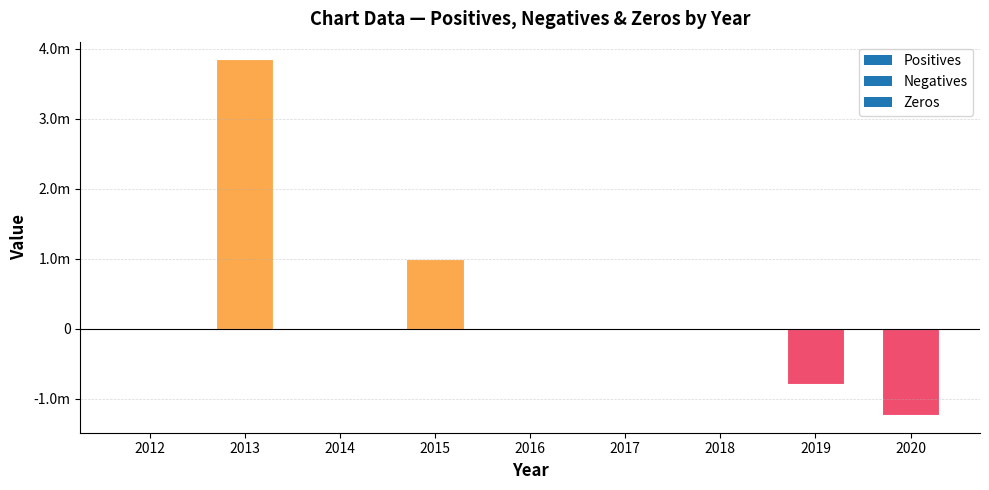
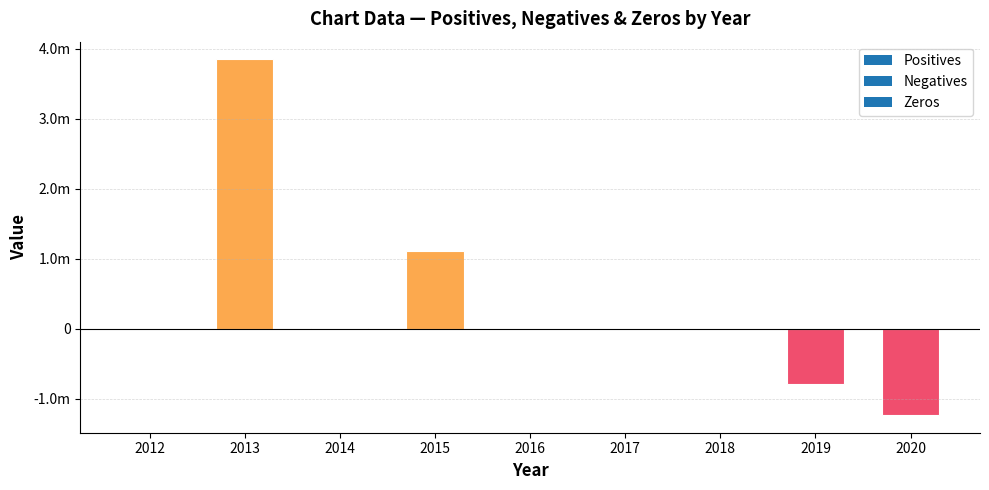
  {
    "2013": "3.8m",
-   "2015": "1.0m",
+   "2015": "1.1m",
    "2016": "0.0m",
    "2019": "-0.8m",
    "2020": "-1.2m"
  }
